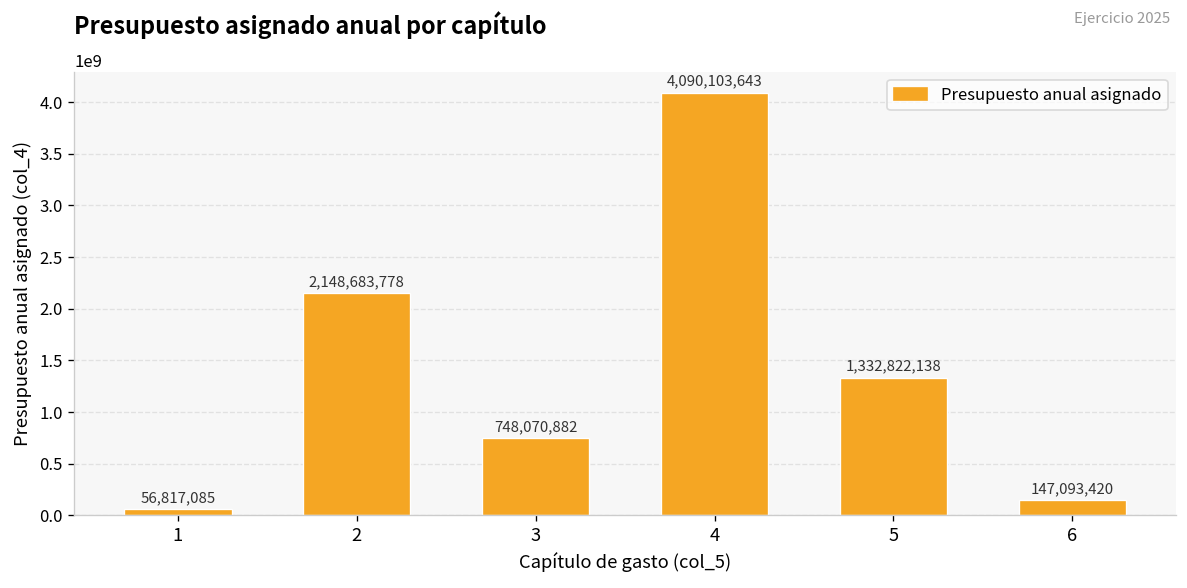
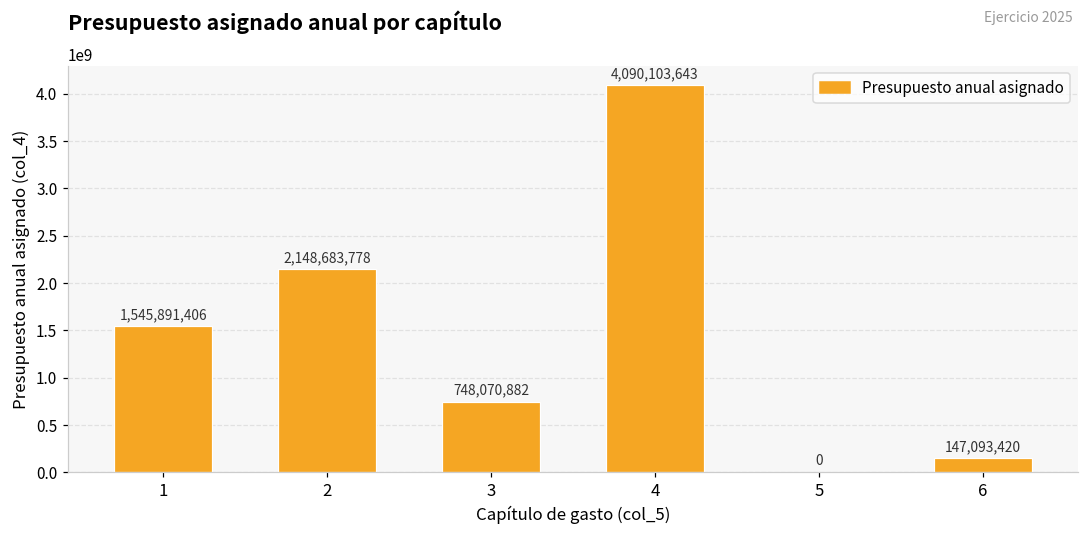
  {
-   "1": "56,817,085",
+   "1": "1,545,891,406",
    "2": "2,148,683,778",
    "3": "748,070,882",
    "4": "4,090,103,643",
-   "5": "1,332,822,138",
+   "5": "0",
    "6": "147,093,420"
  }
